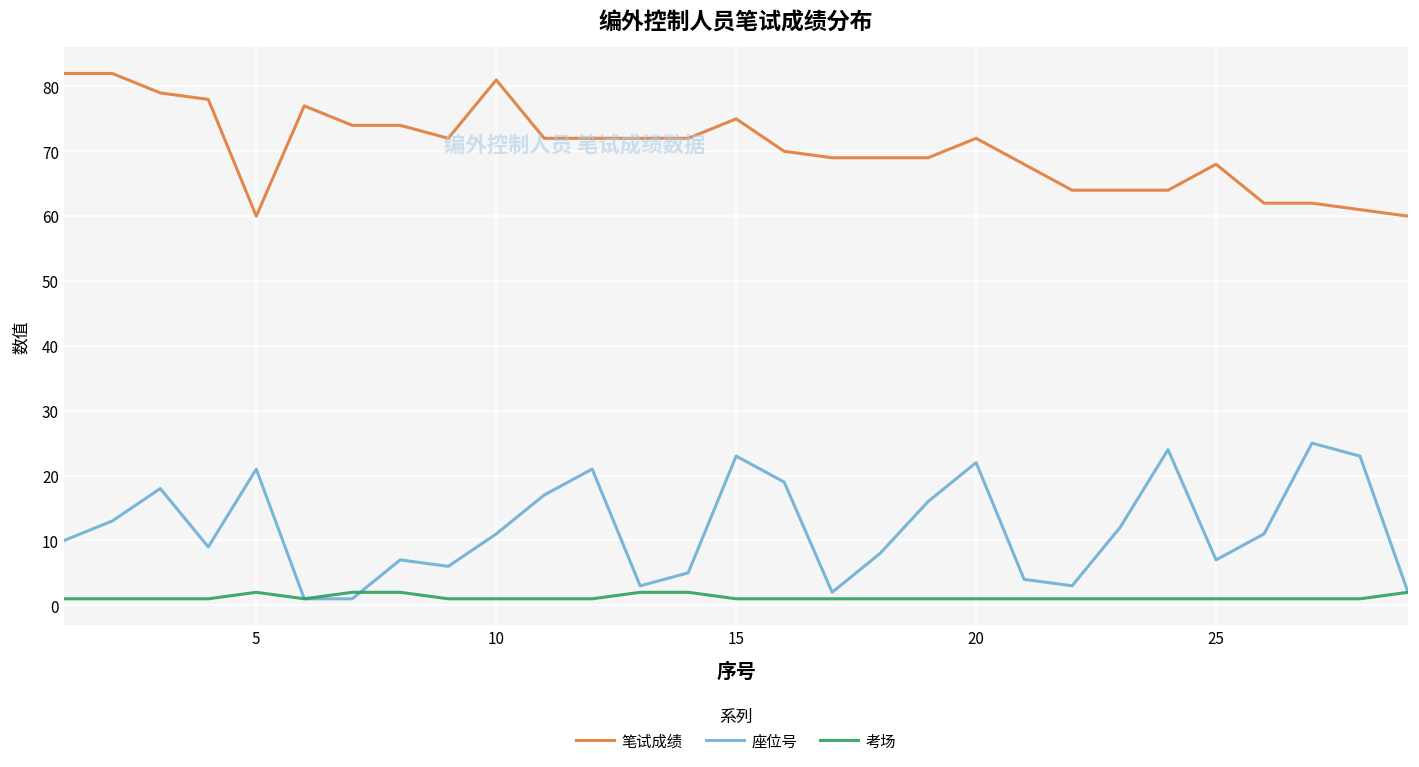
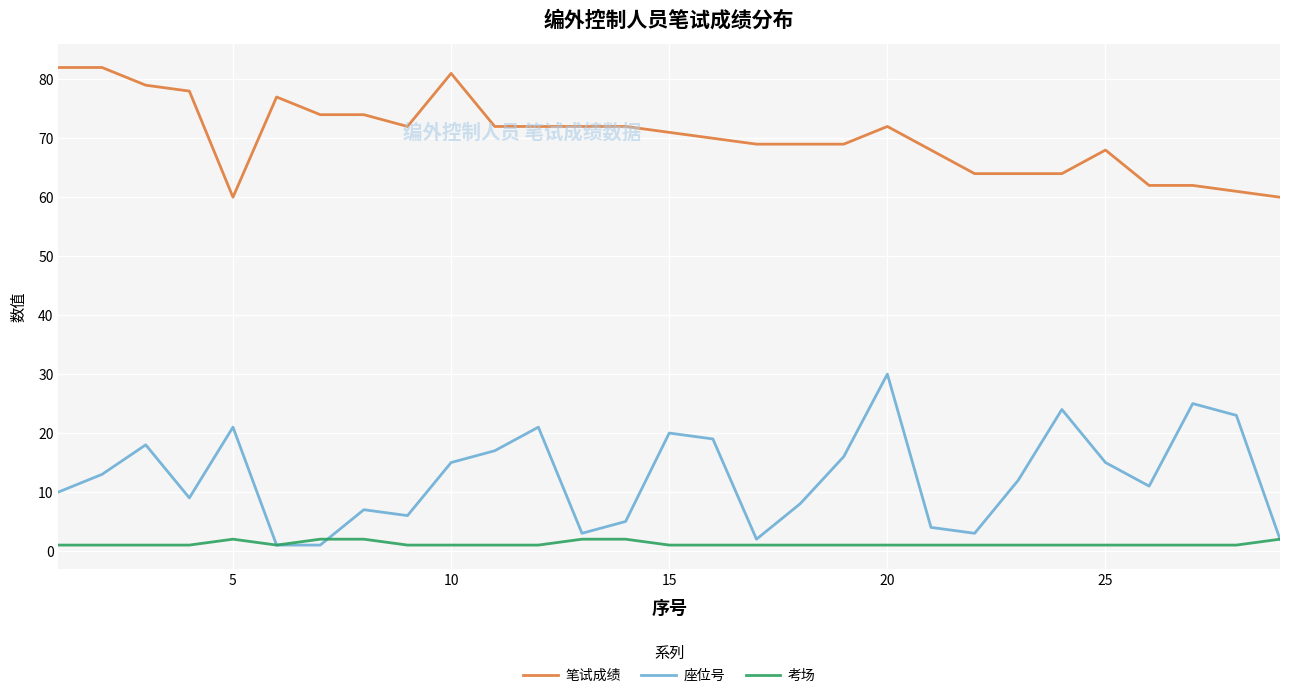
  {
    "笔试成绩": {
      "5": 60,
      "10": 81,
-     "15": 75,
+     "15": 71,
      "20": 72,
      "25": 68
    },
    "座位号": {
      "5": 21,
-     "10": 11,
-     "15": 23,
-     "20": 22,
-     "25": 7
+     "10": 15,
+     "15": 20,
+     "20": 30,
+     "25": 15
    },
    "考场": {
      "5": 2,
      "10": 1,
      "15": 1,
      "20": 1,
      "25": 1
    }
  }
